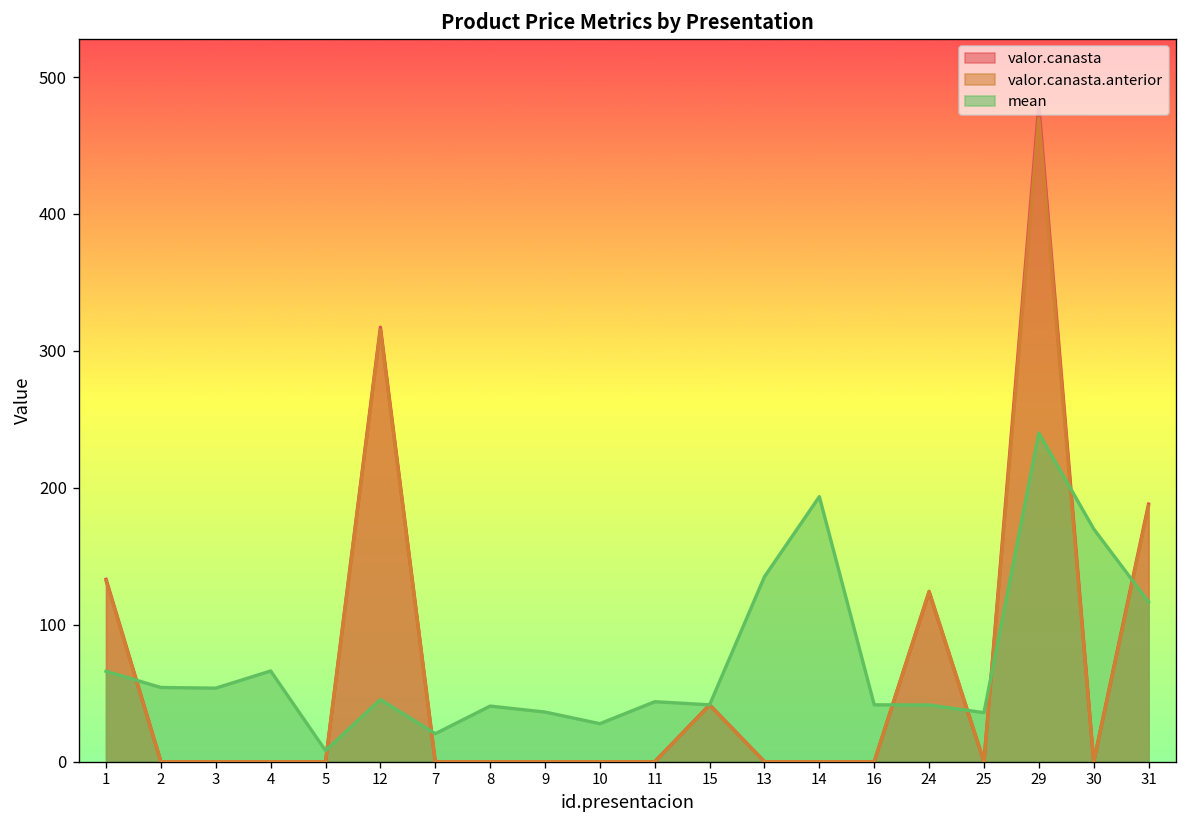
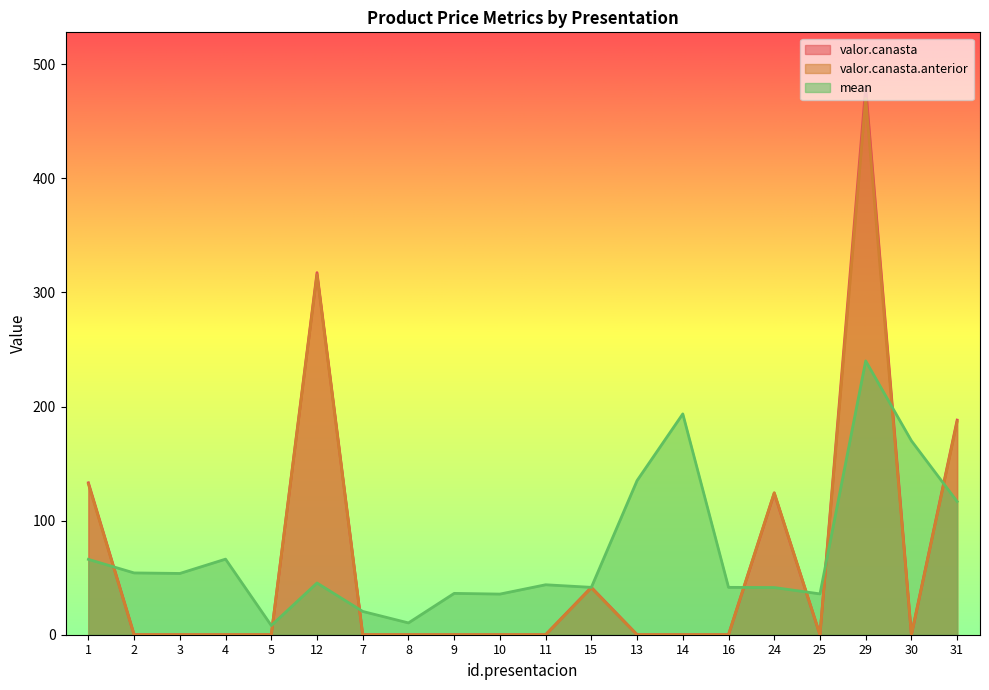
  {
    "mean": {
      "1": 66,
      "2": 54,
      "3": 54,
      "4": 66,
      "5": 8,
      "12": 45,
      "7": 20,
-     "8": 41,
+     "8": 10,
      "9": 36,
-     "10": 28,
+     "10": 36,
      "11": 44,
      "13": 135,
      "14": 194,
      "16": 42,
      "24": 41,
      "25": 36,
      "29": 240,
      "30": 170,
      "31": 117
    }
  }
